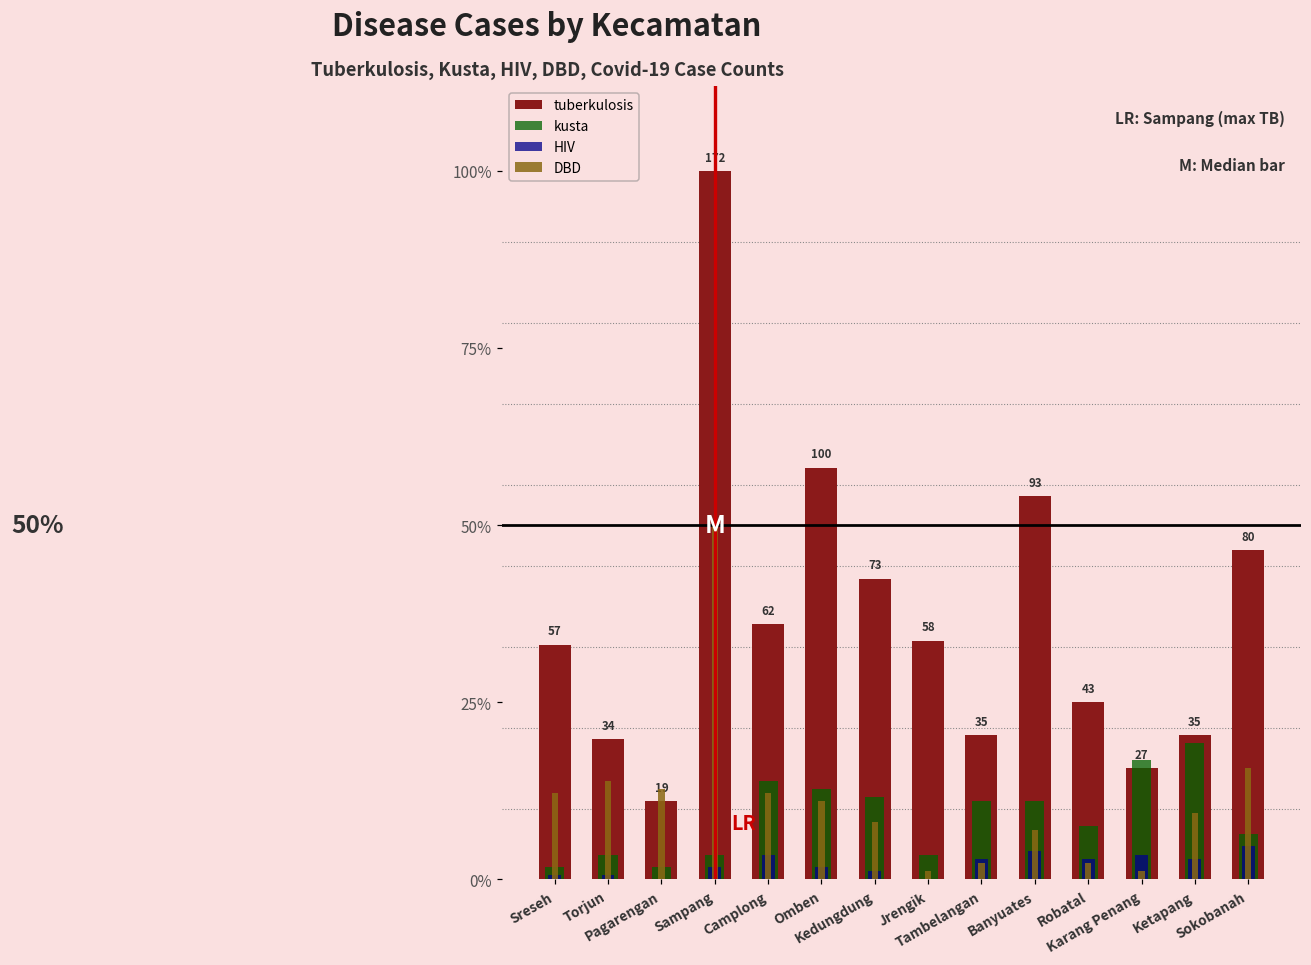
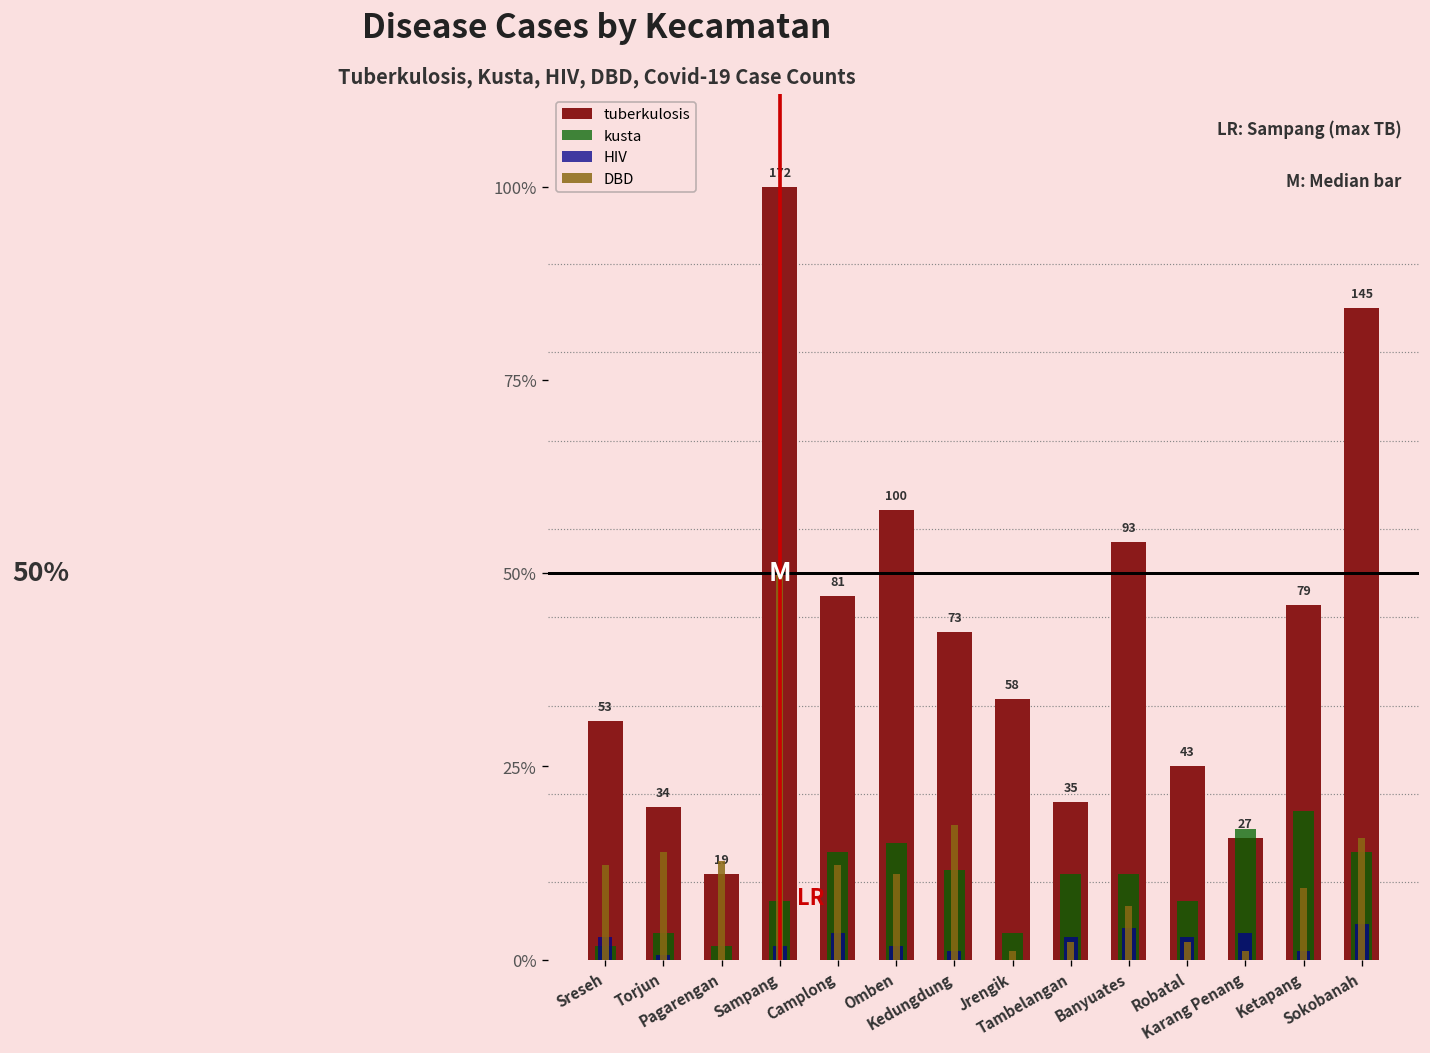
  {
    "tuberkulosis": {
-     "Sreseh": "57",
-     "Camplong": "62",
-     "Ketapang": "35",
-     "Sokobanah": "80"
+     "Sreseh": "53",
+     "Camplong": "81",
+     "Ketapang": "79",
+     "Sokobanah": "145"
    },
    "kusta": {
-     "Sampang": "3%",
-     "Omben": "13%",
-     "Sokobanah": "6%"
+     "Sampang": "8%",
+     "Omben": "15%",
+     "Sokobanah": "14%"
    },
    "HIV": {
-     "Sreseh": "1%",
+     "Sreseh": "3%",
      "Pagarengan": "0%",
      "Jrengik": "0%",
-     "Ketapang": "3%"
+     "Ketapang": "1%"
    },
    "DBD": {
-     "Kedungdung": "8%"
+     "Kedungdung": "17%"
    }
  }
